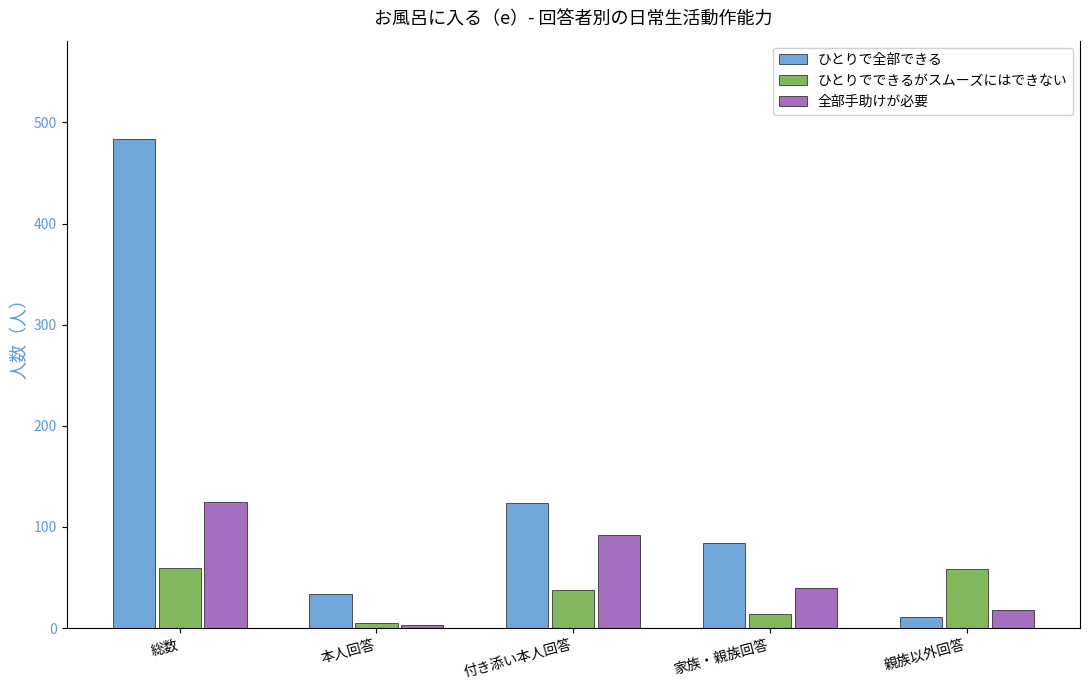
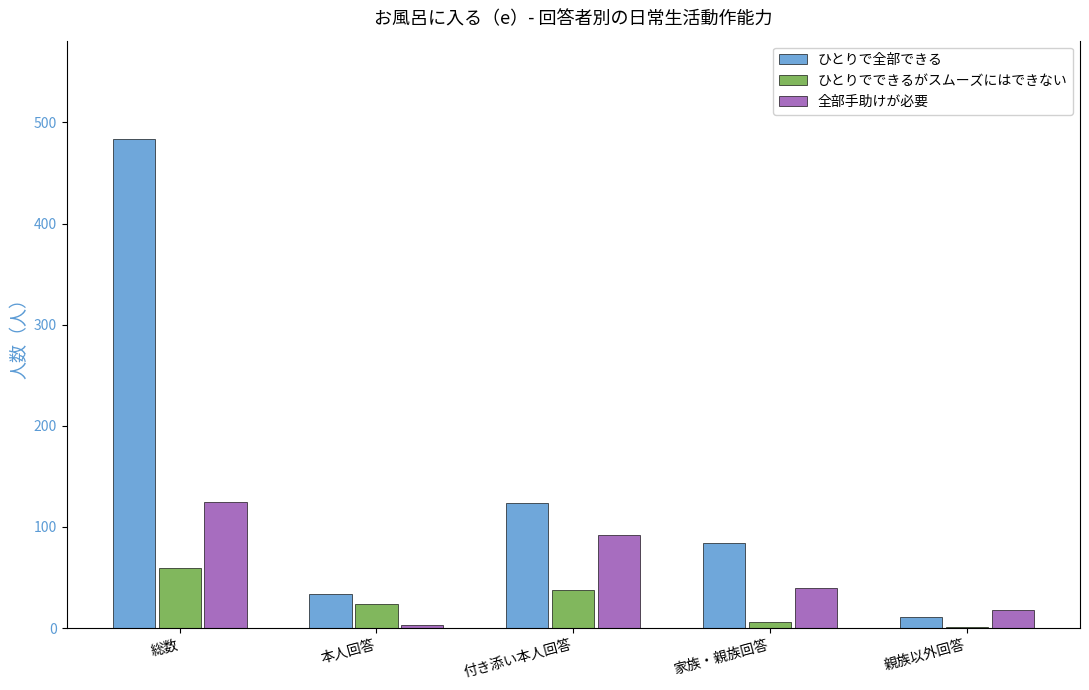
  {
    "ひとりで全部できる": {
      "総数": 484,
      "本人回答": 34,
      "付き添い本人回答": 124,
      "家族・親族回答": 84,
      "親族以外回答": 11
    },
    "ひとりでできるがスムーズにはできない": {
      "総数": 59,
-     "本人回答": 5,
+     "本人回答": 24,
      "付き添い本人回答": 38,
-     "家族・親族回答": 14,
-     "親族以外回答": 58
+     "家族・親族回答": 6,
+     "親族以外回答": 1
    },
    "全部手助けが必要": {
      "総数": 125,
      "本人回答": 3,
      "付き添い本人回答": 92,
      "家族・親族回答": 40,
      "親族以外回答": 18
    }
  }
